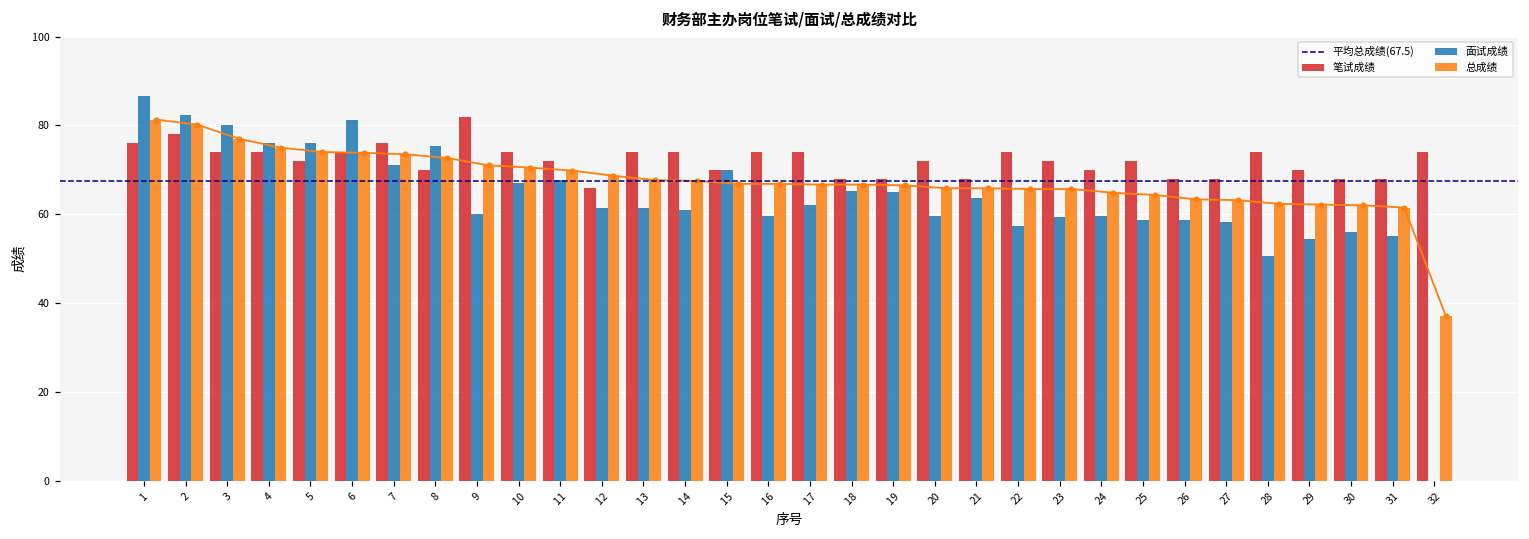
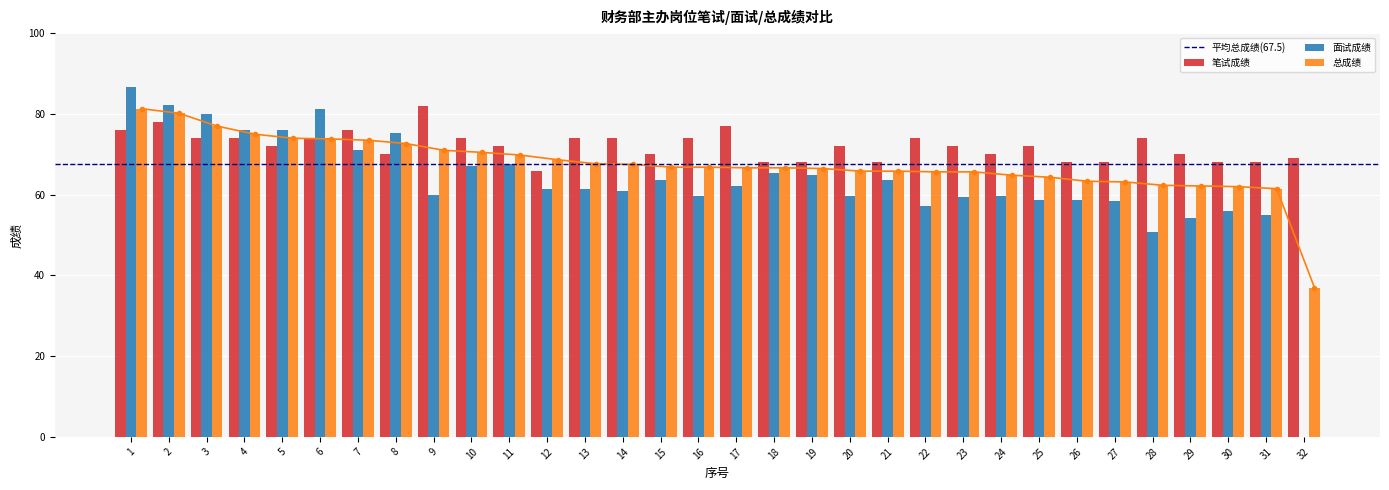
  {
    "笔试成绩": {
      "1": 76,
      "2": 78,
      "3": 74,
      "4": 74,
      "5": 72,
      "6": 74,
      "7": 76,
      "8": 70,
      "9": 82,
      "10": 74,
      "11": 72,
      "12": 66,
      "13": 74,
      "14": 74,
      "15": 70,
      "16": 74,
-     "17": 74,
+     "17": 77,
      "18": 68,
      "19": 68,
      "20": 72,
      "21": 68,
      "22": 74,
      "23": 72,
      "24": 70,
      "25": 72,
      "26": 68,
      "27": 68,
      "28": 74,
      "29": 70,
      "30": 68,
      "31": 68,
-     "32": 74
+     "32": 69
    },
    "面试成绩": {
      "1": 87,
      "2": 82,
      "3": 80,
      "4": 76,
      "5": 76,
      "6": 81,
      "7": 71,
      "8": 75,
      "9": 60,
      "10": 67,
      "11": 68,
      "12": 61,
      "13": 61,
      "14": 61,
-     "15": 70,
+     "15": 64,
      "16": 60,
      "17": 62,
      "18": 65,
      "19": 65,
      "20": 60,
      "21": 64,
      "22": 57,
      "23": 59,
      "24": 60,
      "25": 59,
      "26": 59,
      "27": 58,
      "28": 51,
      "29": 54,
      "30": 56,
      "31": 55,
      "32": 0
    },
    "总成绩": {
      "1": 81,
      "2": 80,
      "3": 77,
      "4": 75,
      "5": 74,
      "6": 74,
      "7": 74,
      "8": 73,
      "9": 71,
      "10": 71,
      "11": 70,
      "12": 69,
      "13": 68,
      "14": 68,
      "15": 67,
      "16": 67,
      "17": 67,
      "18": 67,
      "19": 67,
      "20": 66,
      "21": 66,
      "22": 66,
      "23": 66,
      "24": 65,
      "25": 64,
      "26": 63,
      "27": 63,
      "28": 62,
      "29": 62,
      "30": 62,
      "31": 62,
      "32": 37
    }
  }
